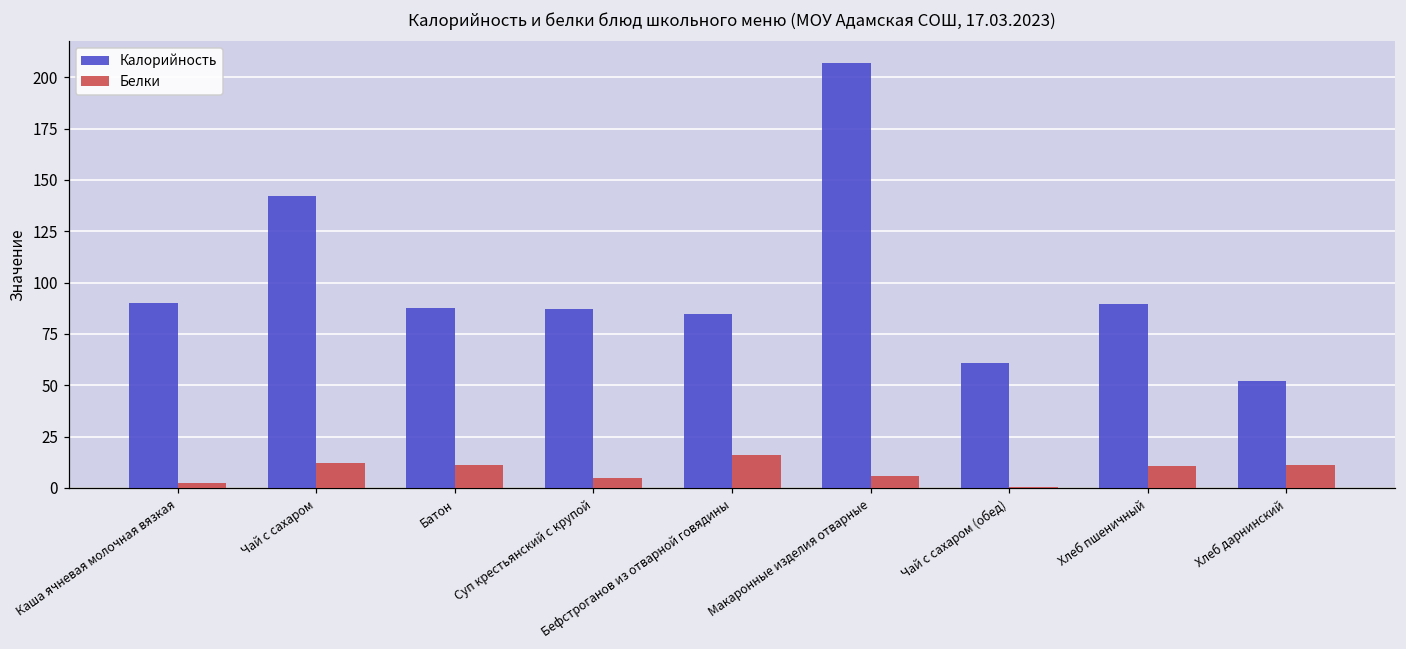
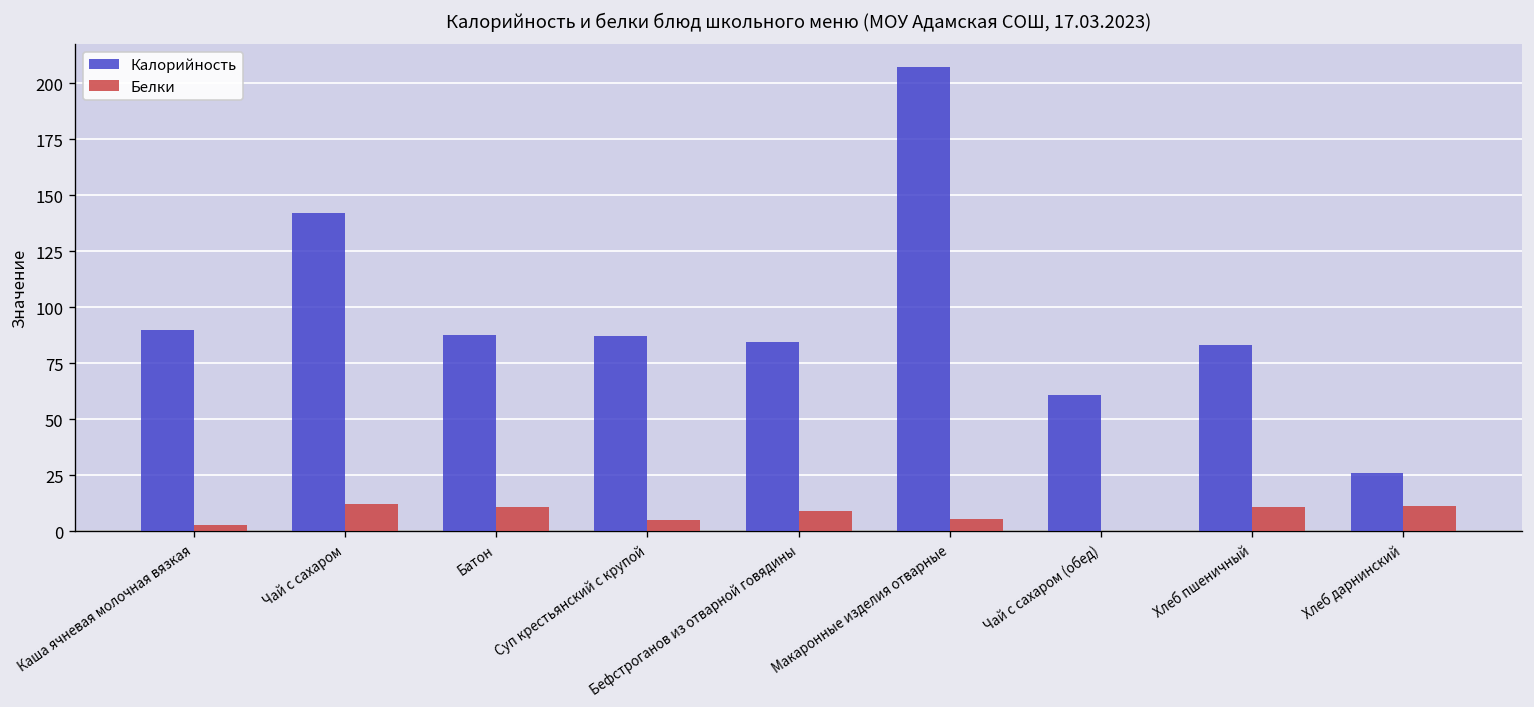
  {
    "Калорийность": {
      "Каша ячневая молочная вязкая": 90,
      "Чай с сахаром": 142,
      "Батон": 88,
      "Суп крестьянский с крупой": 87,
      "Бефстроганов из отварной говядины": 85,
      "Макаронные изделия отварные": 207,
      "Чай с сахаром (обед)": 61,
-     "Хлеб пшеничный": 89,
-     "Хлеб дарнинский": 52
+     "Хлеб пшеничный": 83,
+     "Хлеб дарнинский": 26
    },
    "Белки": {
      "Каша ячневая молочная вязкая": 3,
      "Чай с сахаром": 12,
      "Батон": 11,
      "Суп крестьянский с крупой": 5,
-     "Бефстроганов из отварной говядины": 16,
+     "Бефстроганов из отварной говядины": 9,
      "Макаронные изделия отварные": 6,
      "Хлеб пшеничный": 11,
      "Хлеб дарнинский": 11
    }
  }
